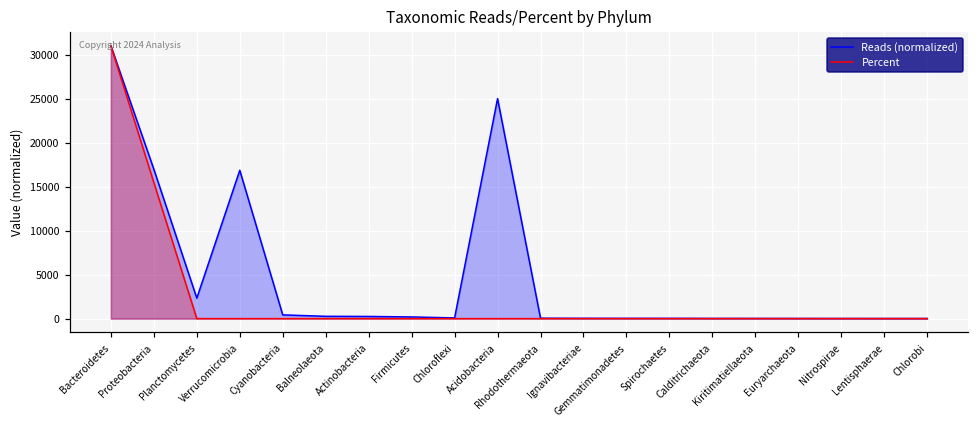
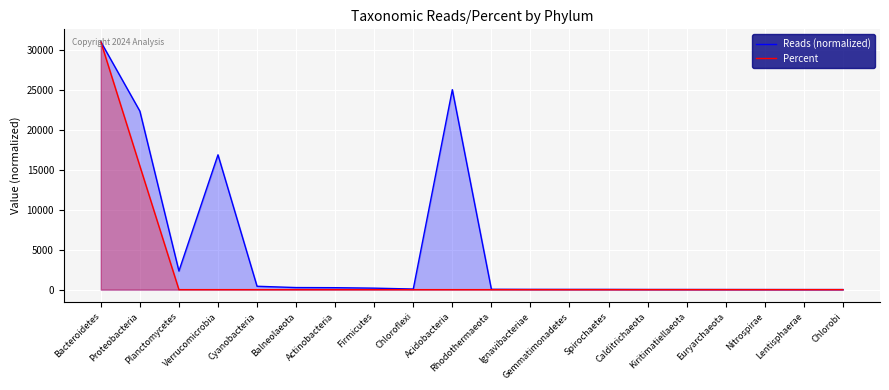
  {
    "Reads (normalized)": {
-     "Proteobacteria": 17000,
+     "Proteobacteria": 22000,
      "Planctomycetes": 2000,
      "Verrucomicrobia": 17000,
      "Cyanobacteria": 0,
      "Acidobacteria": 25000
    },
    "Percent": {
      "Proteobacteria": 15000,
      "Planctomycetes": 0,
      "Verrucomicrobia": 0,
      "Cyanobacteria": 0,
      "Acidobacteria": 0
    }
  }
